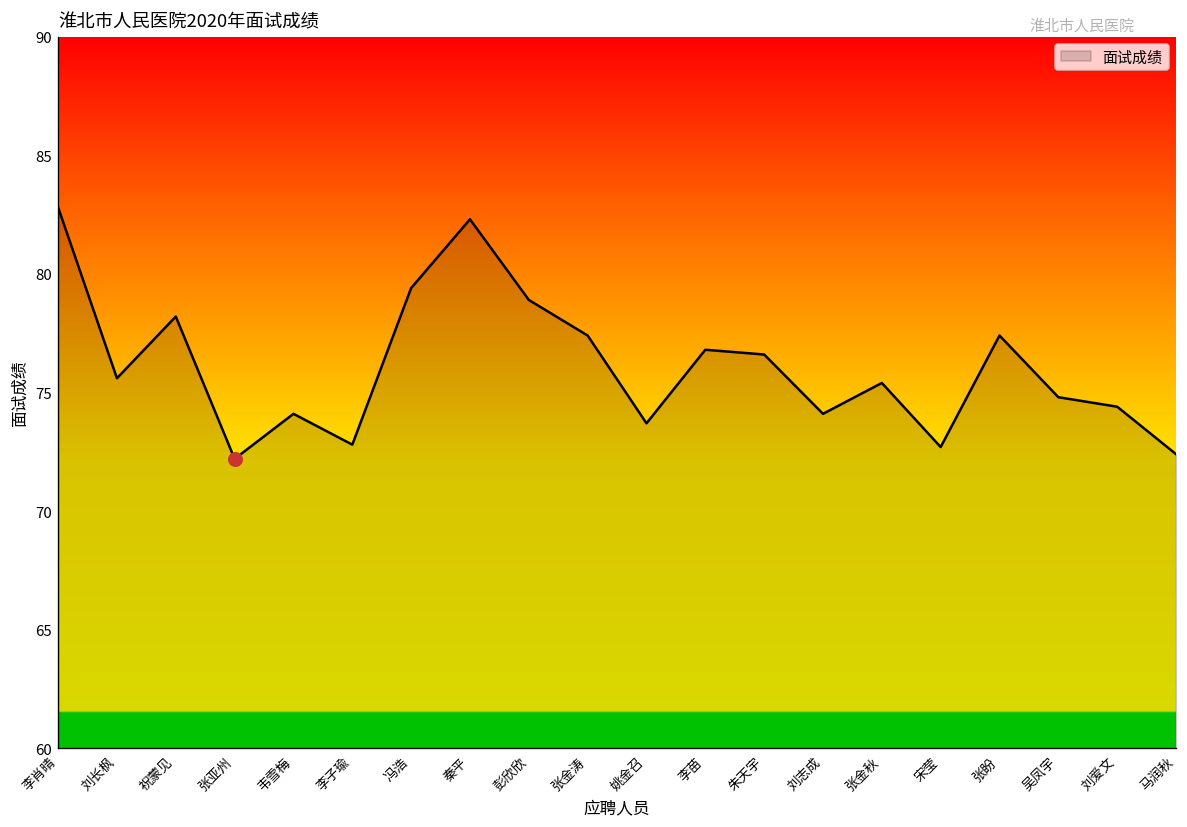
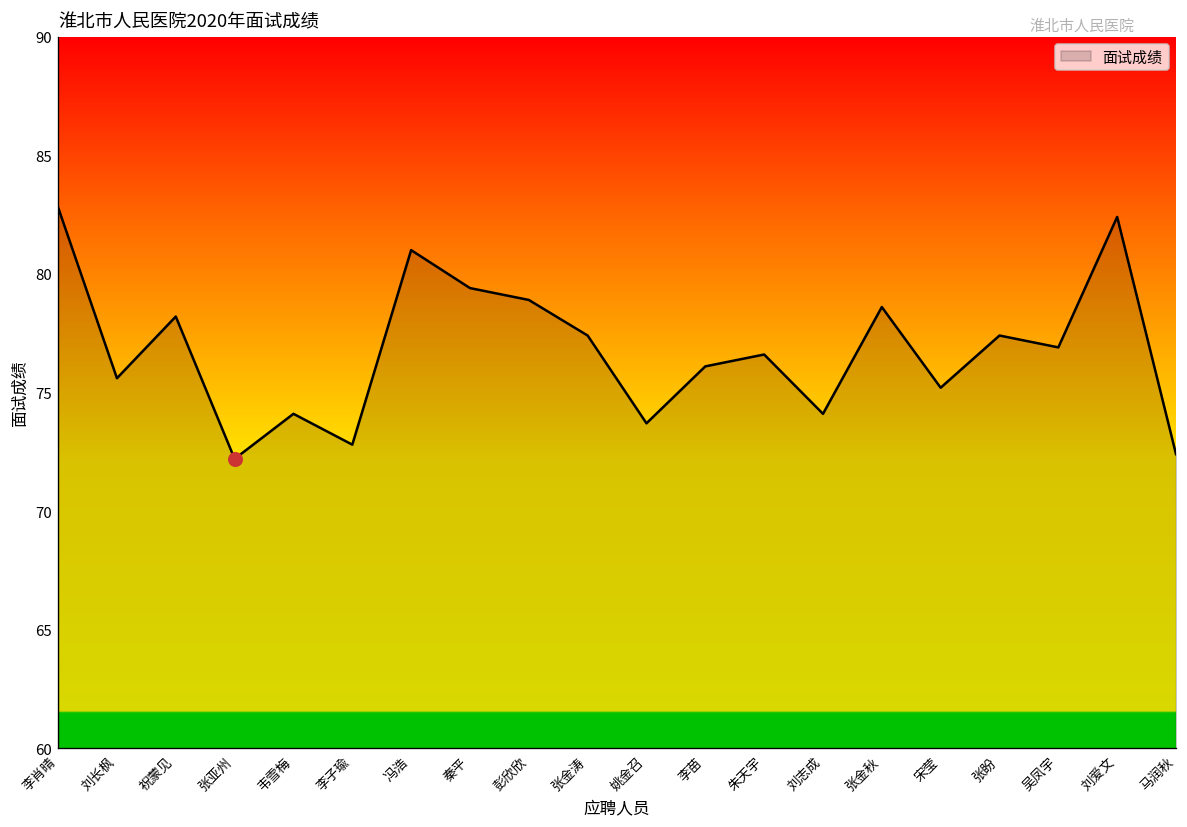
  {
    "面试成绩": {
      "李肖晴": 82.8,
      "刘长枫": 75.6,
      "祝蒙见": 78.2,
      "韦雪梅": 74.1,
      "李子瑜": 72.8,
-     "冯浩": 79.4,
-     "秦平": 82.3,
+     "冯浩": 81.0,
+     "秦平": 79.4,
      "彭欣欣": 78.9,
      "张金涛": 77.4,
      "姚金召": 73.7,
-     "李苗": 76.8,
+     "李苗": 76.1,
      "朱天宇": 76.6,
      "刘志成": 74.1,
-     "张金秋": 75.4,
-     "宋莹": 72.7,
+     "张金秋": 78.6,
+     "宋莹": 75.2,
      "张盼": 77.4,
-     "吴凤宇": 74.8,
-     "刘爱文": 74.4,
+     "吴凤宇": 76.9,
+     "刘爱文": 82.4,
      "马润秋": 72.4
    }
  }
